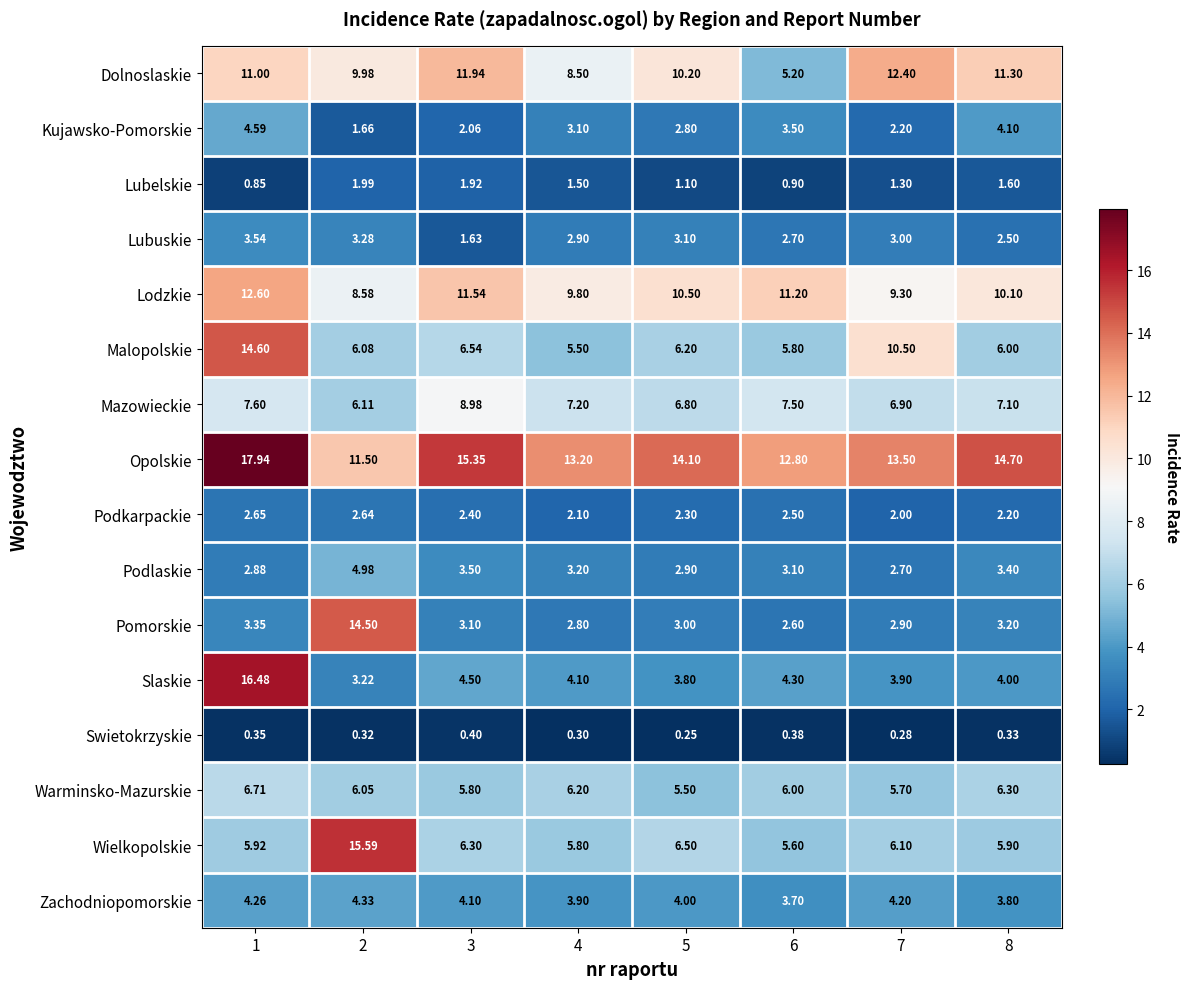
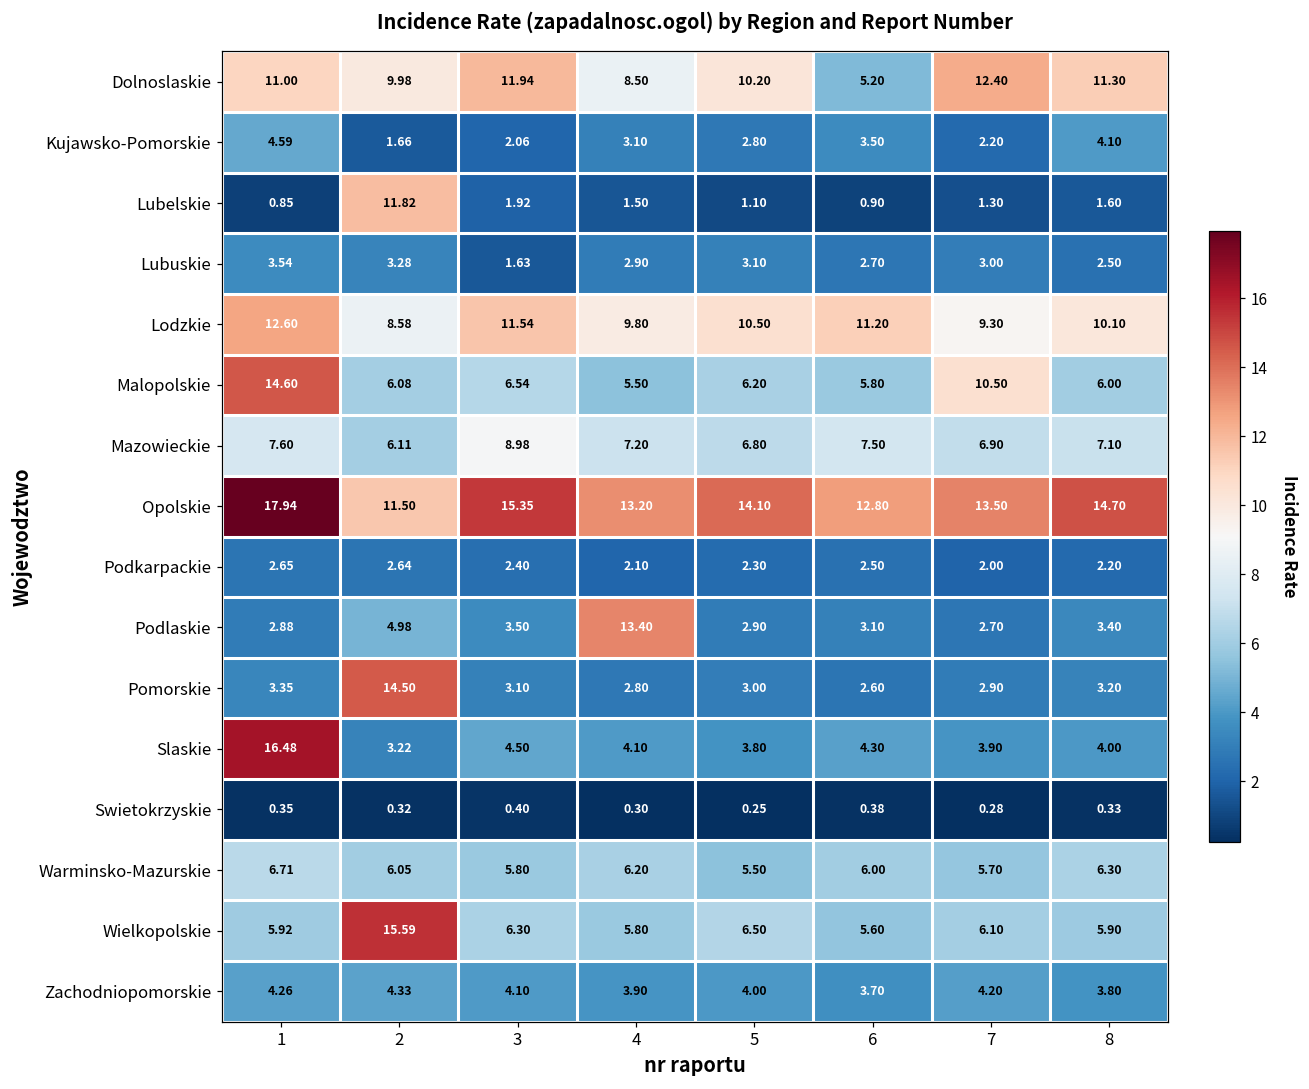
  {
    "Dolnoslaskie": {
      "1": 11.00,
      "2": 9.98,
      "3": 11.94,
      "4": 8.50,
      "5": 10.20,
      "6": 5.20,
      "7": 12.40,
      "8": 11.30
    },
    "Kujawsko-Pomorskie": {
      "1": 4.59,
      "2": 1.66,
      "3": 2.06,
      "4": 3.10,
      "5": 2.80,
      "6": 3.50,
      "7": 2.20,
      "8": 4.10
    },
    "Lubelskie": {
      "1": 0.85,
-     "2": 1.99,
+     "2": 11.82,
      "3": 1.92,
      "4": 1.50,
      "5": 1.10,
      "6": 0.90,
      "7": 1.30,
      "8": 1.60
    },
    "Lubuskie": {
      "1": 3.54,
      "2": 3.28,
      "3": 1.63,
      "4": 2.90,
      "5": 3.10,
      "6": 2.70,
      "7": 3.00,
      "8": 2.50
    },
    "Lodzkie": {
      "1": 12.60,
      "2": 8.58,
      "3": 11.54,
      "4": 9.80,
      "5": 10.50,
      "6": 11.20,
      "7": 9.30,
      "8": 10.10
    },
    "Malopolskie": {
      "1": 14.60,
      "2": 6.08,
      "3": 6.54,
      "4": 5.50,
      "5": 6.20,
      "6": 5.80,
      "7": 10.50,
      "8": 6.00
    },
    "Mazowieckie": {
      "1": 7.60,
      "2": 6.11,
      "3": 8.98,
      "4": 7.20,
      "5": 6.80,
      "6": 7.50,
      "7": 6.90,
      "8": 7.10
    },
    "Opolskie": {
      "1": 17.94,
      "2": 11.50,
      "3": 15.35,
      "4": 13.20,
      "5": 14.10,
      "6": 12.80,
      "7": 13.50,
      "8": 14.70
    },
    "Podkarpackie": {
      "1": 2.65,
      "2": 2.64,
      "3": 2.40,
      "4": 2.10,
      "5": 2.30,
      "6": 2.50,
      "7": 2.00,
      "8": 2.20
    },
    "Podlaskie": {
      "1": 2.88,
      "2": 4.98,
      "3": 3.50,
-     "4": 3.20,
+     "4": 13.40,
      "5": 2.90,
      "6": 3.10,
      "7": 2.70,
      "8": 3.40
    },
    "Pomorskie": {
      "1": 3.35,
      "2": 14.50,
      "3": 3.10,
      "4": 2.80,
      "5": 3.00,
      "6": 2.60,
      "7": 2.90,
      "8": 3.20
    },
    "Slaskie": {
      "1": 16.48,
      "2": 3.22,
      "3": 4.50,
      "4": 4.10,
      "5": 3.80,
      "6": 4.30,
      "7": 3.90,
      "8": 4.00
    },
    "Swietokrzyskie": {
      "1": 0.35,
      "2": 0.32,
      "3": 0.40,
      "4": 0.30,
      "5": 0.25,
      "6": 0.38,
      "7": 0.28,
      "8": 0.33
    },
    "Warminsko-Mazurskie": {
      "1": 6.71,
      "2": 6.05,
      "3": 5.80,
      "4": 6.20,
      "5": 5.50,
      "6": 6.00,
      "7": 5.70,
      "8": 6.30
    },
    "Wielkopolskie": {
      "1": 5.92,
      "2": 15.59,
      "3": 6.30,
      "4": 5.80,
      "5": 6.50,
      "6": 5.60,
      "7": 6.10,
      "8": 5.90
    },
    "Zachodniopomorskie": {
      "1": 4.26,
      "2": 4.33,
      "3": 4.10,
      "4": 3.90,
      "5": 4.00,
      "6": 3.70,
      "7": 4.20,
      "8": 3.80
    }
  }
